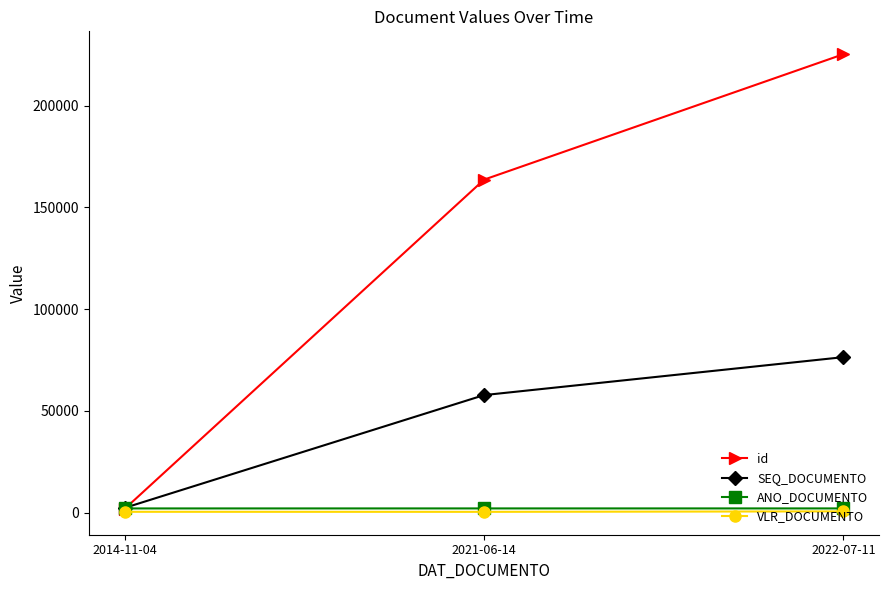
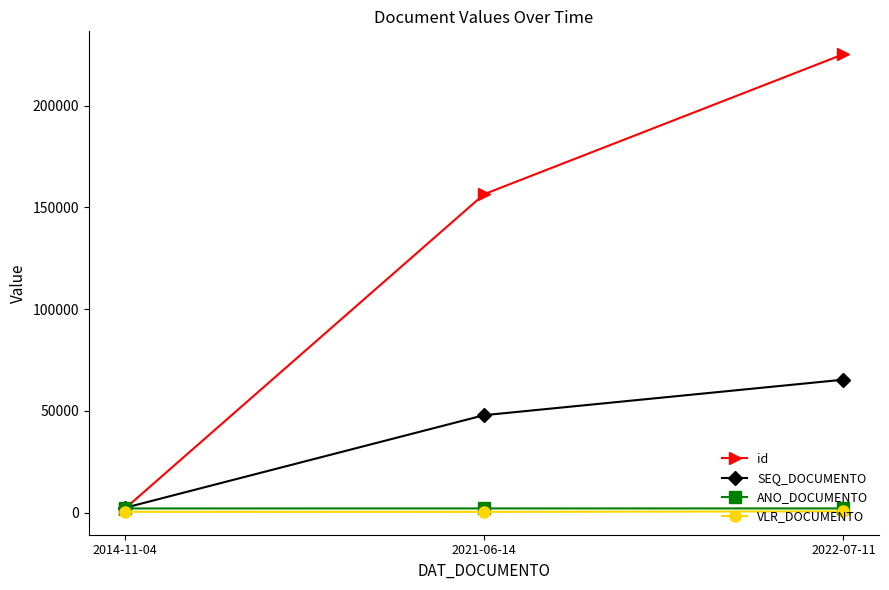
  {
    "id": {
-     "2021-06-14": 164000,
+     "2021-06-14": 156000,
      "2022-07-11": 225000
    },
    "SEQ_DOCUMENTO": {
-     "2021-06-14": 58000,
-     "2022-07-11": 76000
+     "2021-06-14": 48000,
+     "2022-07-11": 65000
    },
    "ANO_DOCUMENTO": {
      "2021-06-14": 2000,
      "2022-07-11": 2000
    },
    "VLR_DOCUMENTO": {
      "2014-11-04": 0,
      "2021-06-14": 0,
      "2022-07-11": 1000
    }
  }
